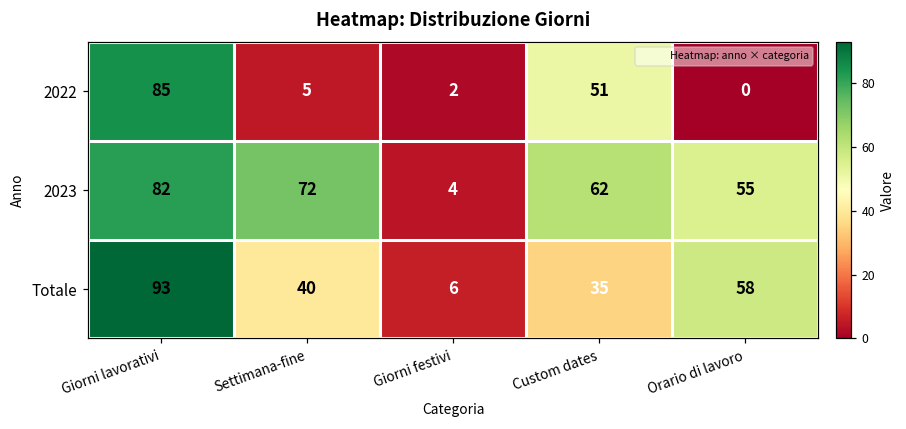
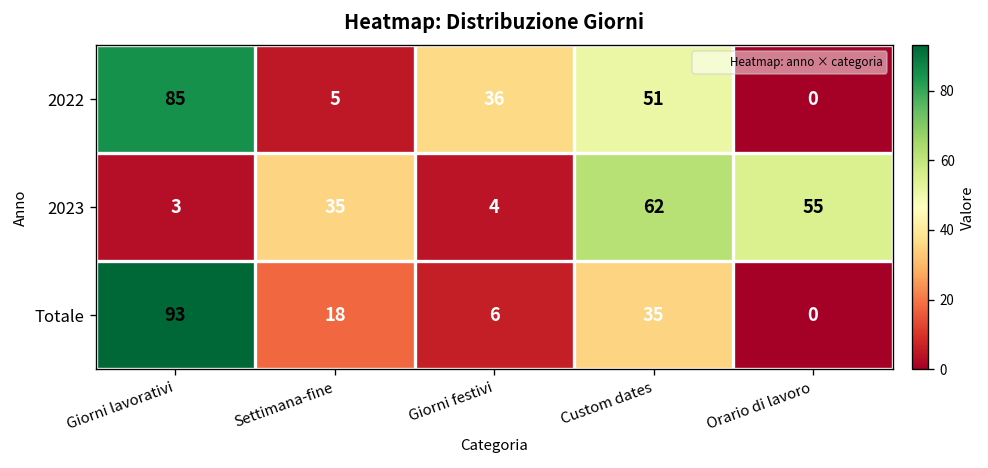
  {
    "2022": {
      "Giorni lavorativi": 85,
      "Settimana-fine": 5,
-     "Giorni festivi": 2,
+     "Giorni festivi": 36,
      "Custom dates": 51,
      "Orario di lavoro": 0
    },
    "2023": {
-     "Giorni lavorativi": 82,
-     "Settimana-fine": 72,
+     "Giorni lavorativi": 3,
+     "Settimana-fine": 35,
      "Giorni festivi": 4,
      "Custom dates": 62,
      "Orario di lavoro": 55
    },
    "Totale": {
      "Giorni lavorativi": 93,
-     "Settimana-fine": 40,
+     "Settimana-fine": 18,
      "Giorni festivi": 6,
      "Custom dates": 35,
-     "Orario di lavoro": 58
+     "Orario di lavoro": 0
    }
  }
